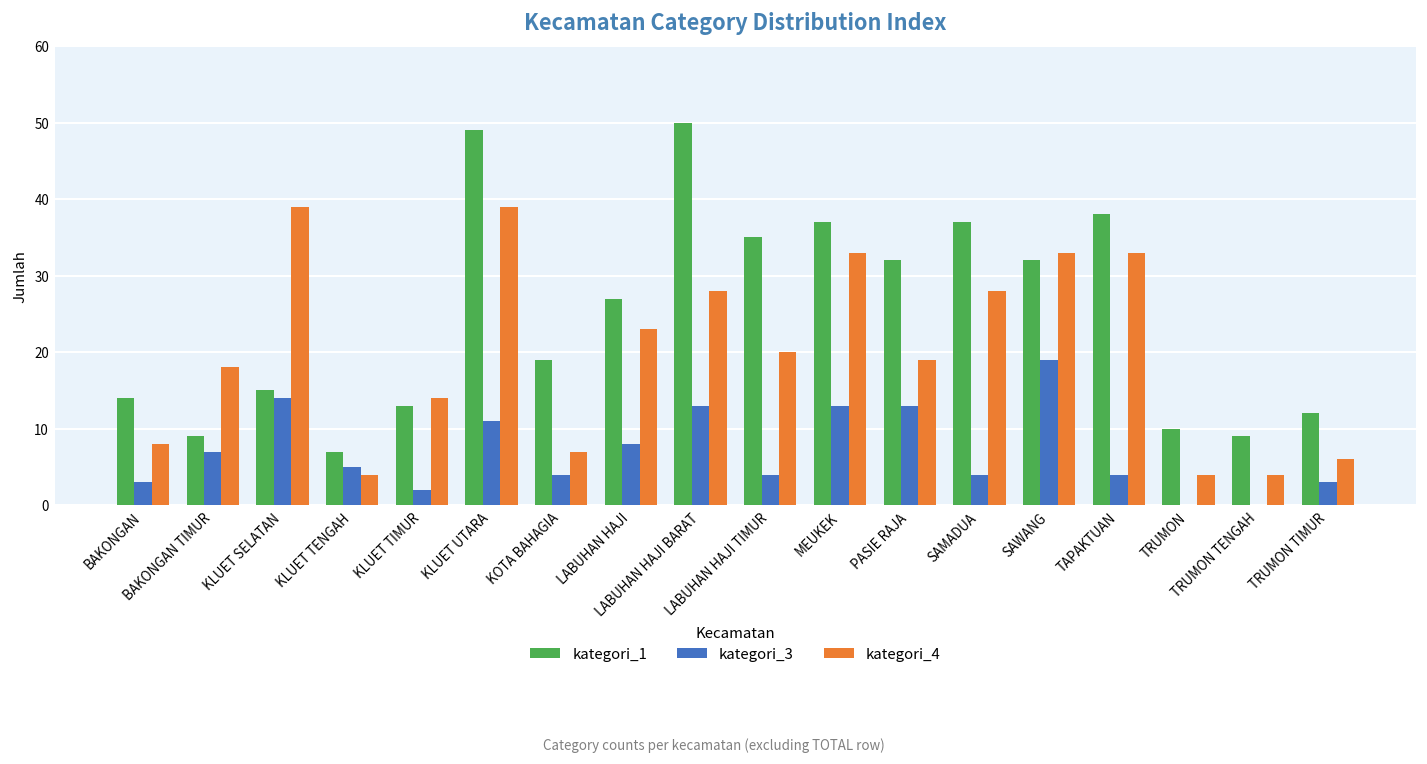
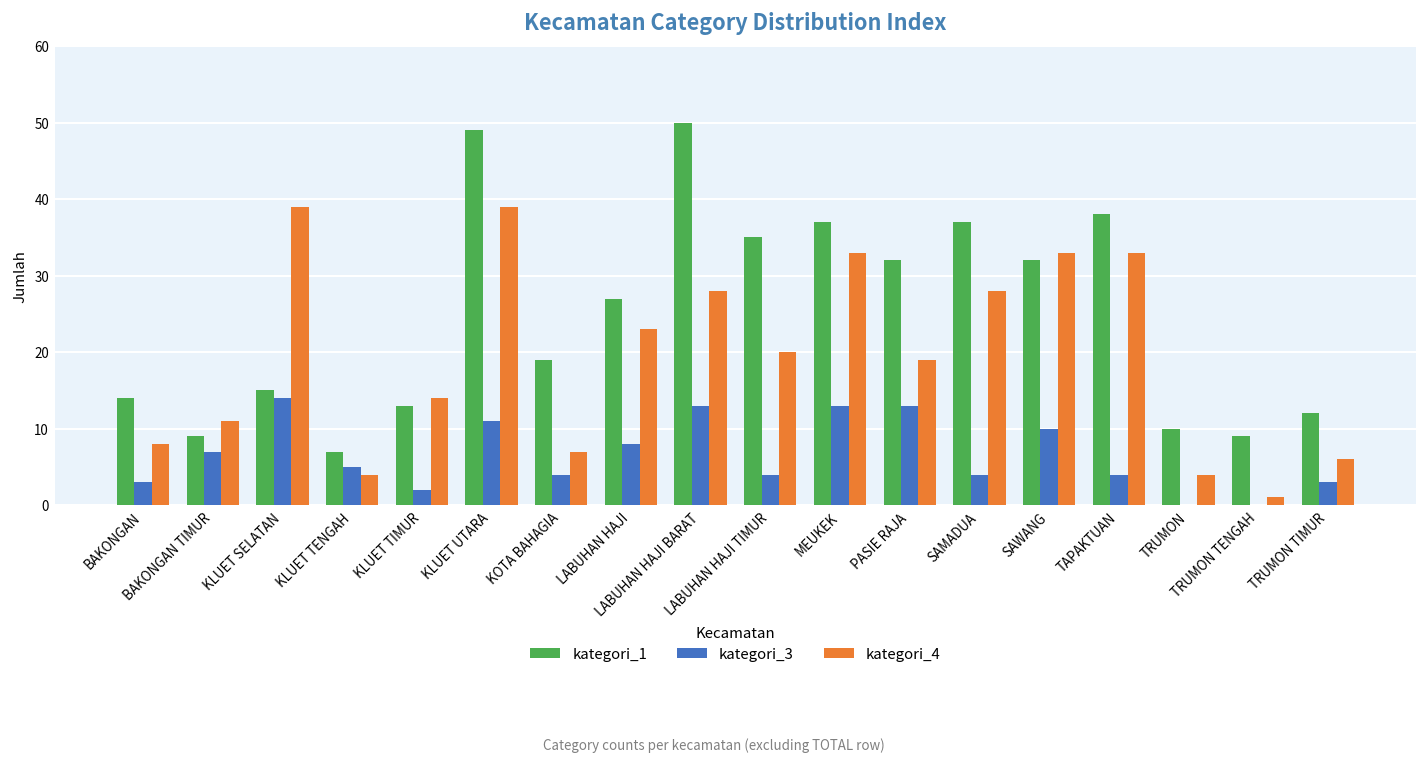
  {
    "kategori_1": {
      "BAKONGAN": 14,
      "BAKONGAN TIMUR": 9,
      "KLUET SELATAN": 15,
      "KLUET TENGAH": 7,
      "KLUET TIMUR": 13,
      "KLUET UTARA": 49,
      "KOTA BAHAGIA": 19,
      "LABUHAN HAJI": 27,
      "LABUHAN HAJI BARAT": 50,
      "LABUHAN HAJI TIMUR": 35,
      "MEUKEK": 37,
      "PASIE RAJA": 32,
      "SAMADUA": 37,
      "SAWANG": 32,
      "TAPAKTUAN": 38,
      "TRUMON": 10,
      "TRUMON TENGAH": 9,
      "TRUMON TIMUR": 12
    },
    "kategori_3": {
      "BAKONGAN": 3,
      "BAKONGAN TIMUR": 7,
      "KLUET SELATAN": 14,
      "KLUET TENGAH": 5,
      "KLUET TIMUR": 2,
      "KLUET UTARA": 11,
      "KOTA BAHAGIA": 4,
      "LABUHAN HAJI": 8,
      "LABUHAN HAJI BARAT": 13,
      "LABUHAN HAJI TIMUR": 4,
      "MEUKEK": 13,
      "PASIE RAJA": 13,
      "SAMADUA": 4,
-     "SAWANG": 19,
+     "SAWANG": 10,
      "TAPAKTUAN": 4,
      "TRUMON": 0,
      "TRUMON TENGAH": 0,
      "TRUMON TIMUR": 3
    },
    "kategori_4": {
      "BAKONGAN": 8,
-     "BAKONGAN TIMUR": 18,
+     "BAKONGAN TIMUR": 11,
      "KLUET SELATAN": 39,
      "KLUET TENGAH": 4,
      "KLUET TIMUR": 14,
      "KLUET UTARA": 39,
      "KOTA BAHAGIA": 7,
      "LABUHAN HAJI": 23,
      "LABUHAN HAJI BARAT": 28,
      "LABUHAN HAJI TIMUR": 20,
      "MEUKEK": 33,
      "PASIE RAJA": 19,
      "SAMADUA": 28,
      "SAWANG": 33,
      "TAPAKTUAN": 33,
      "TRUMON": 4,
-     "TRUMON TENGAH": 4,
+     "TRUMON TENGAH": 1,
      "TRUMON TIMUR": 6
    }
  }
